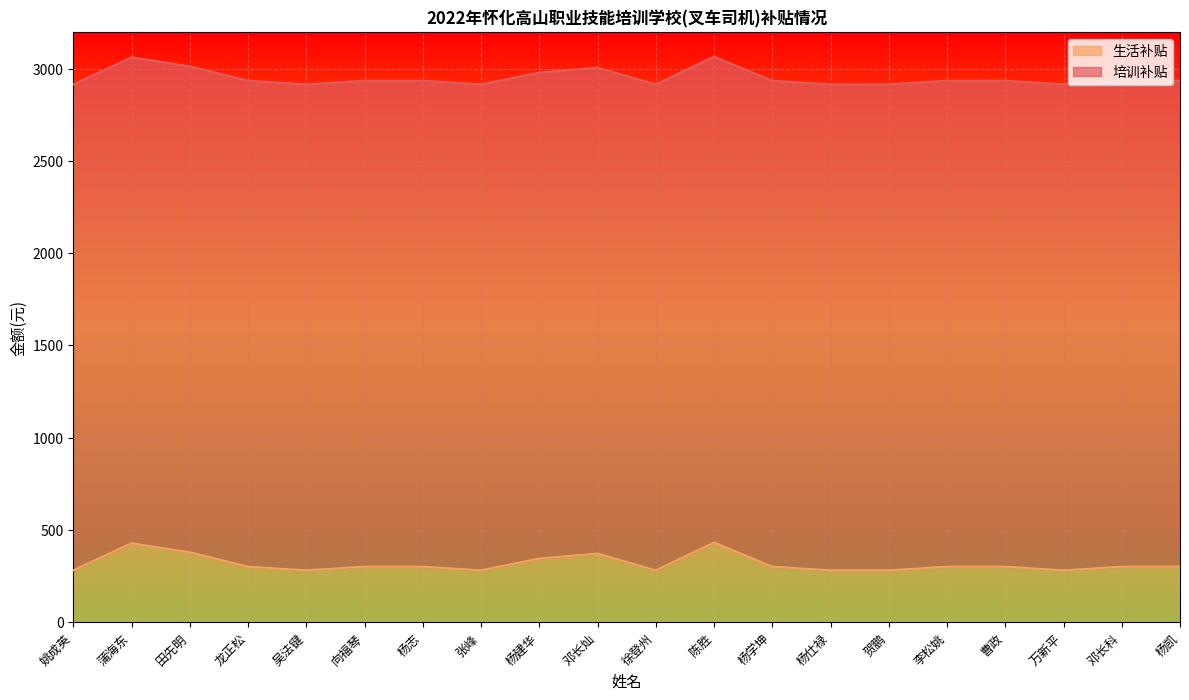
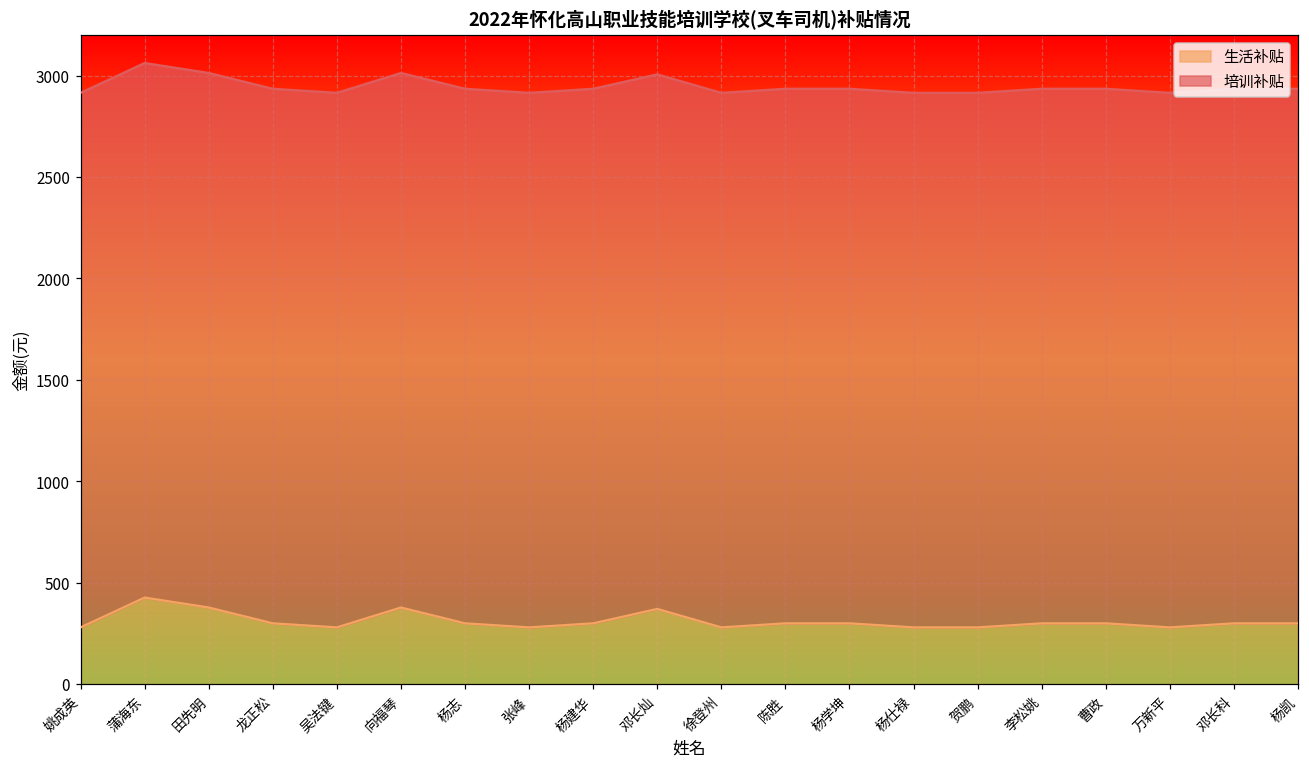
  {
    "生活补贴": {
      "姚成英": 280,
      "蒲海东": 430,
      "田先明": 380,
      "龙正松": 300,
      "吴法键": 280,
-     "向福琴": 300,
+     "向福琴": 380,
      "杨志": 300,
      "张峰": 280,
-     "杨建华": 340,
+     "杨建华": 300,
      "邓长灿": 370,
      "徐登州": 280,
-     "陈胜": 430,
+     "陈胜": 300,
      "杨学坤": 300,
      "杨仕禄": 280,
      "贺鹏": 280,
      "李松姚": 300,
      "曹政": 300,
      "万新平": 280,
      "邓长科": 300,
      "杨凯": 300
    },
    "培训补贴": {
      "姚成英": 2640,
      "蒲海东": 2640,
      "田先明": 2640,
      "龙正松": 2640,
      "吴法键": 2640,
      "向福琴": 2640,
      "杨志": 2640,
      "张峰": 2640,
      "杨建华": 2640,
      "邓长灿": 2640,
      "徐登州": 2640,
      "陈胜": 2640,
      "杨学坤": 2640,
      "杨仕禄": 2640,
      "贺鹏": 2640,
      "李松姚": 2640,
      "曹政": 2640,
      "万新平": 2640,
      "杨凯": 2640
    }
  }
